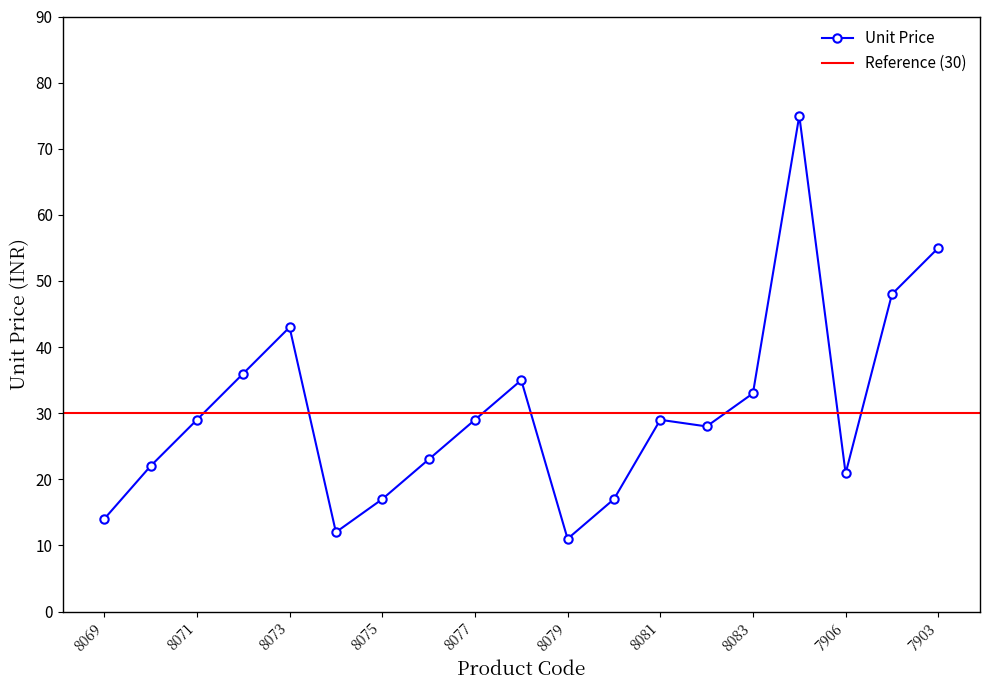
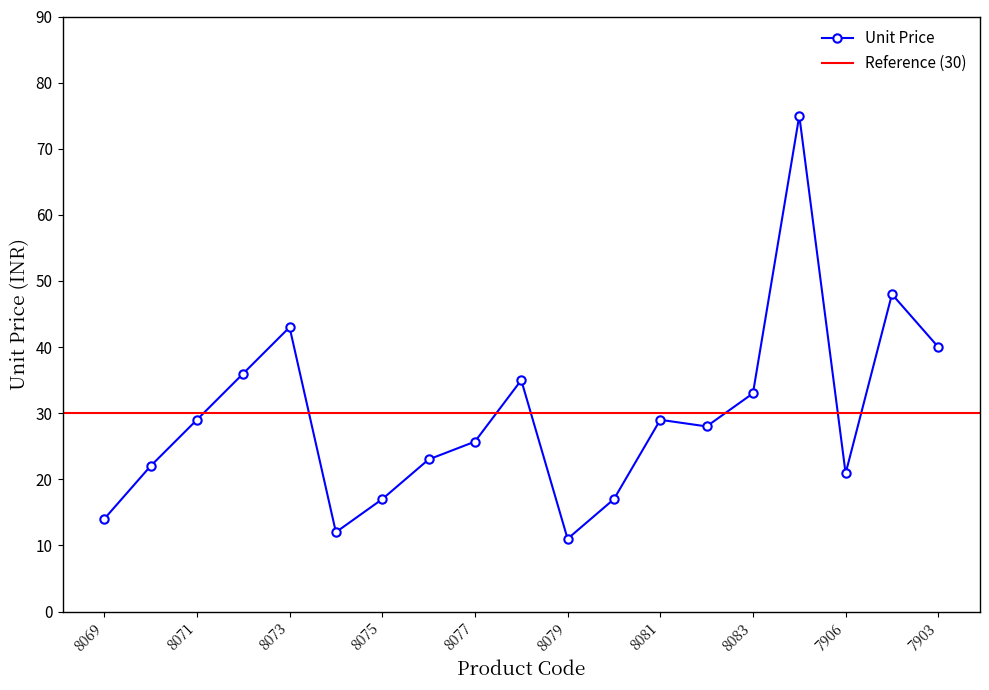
  {
    "8069": 14,
    "8071": 29,
    "8073": 43,
    "8075": 17,
-   "8077": 29,
+   "8077": 26,
    "8079": 11,
    "8081": 29,
    "8083": 33,
    "7906": 21,
-   "7903": 55
+   "7903": 40
  }
